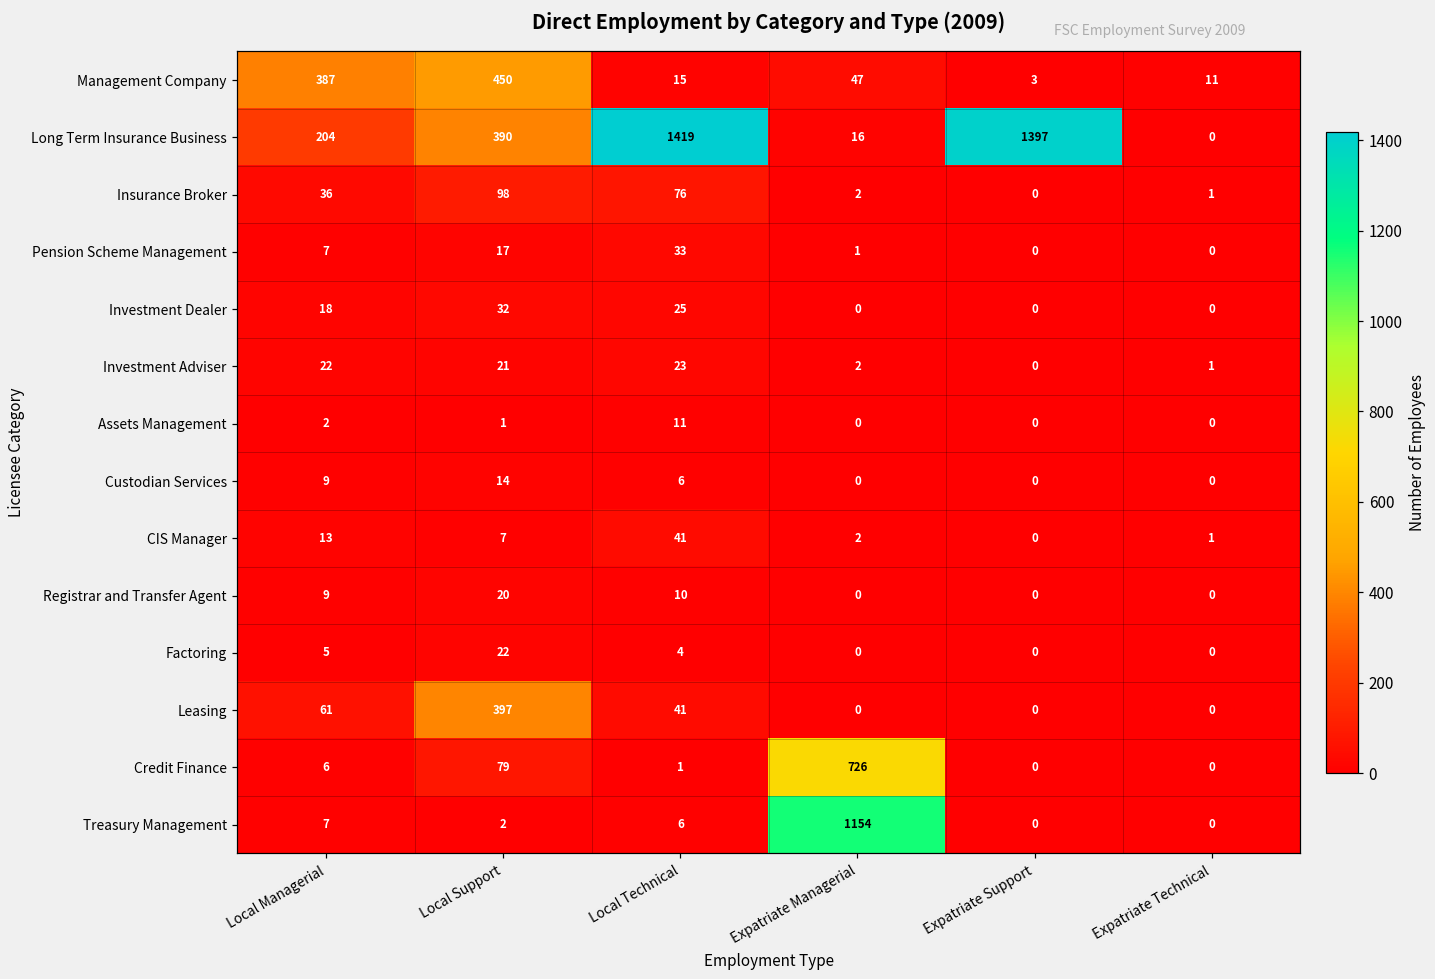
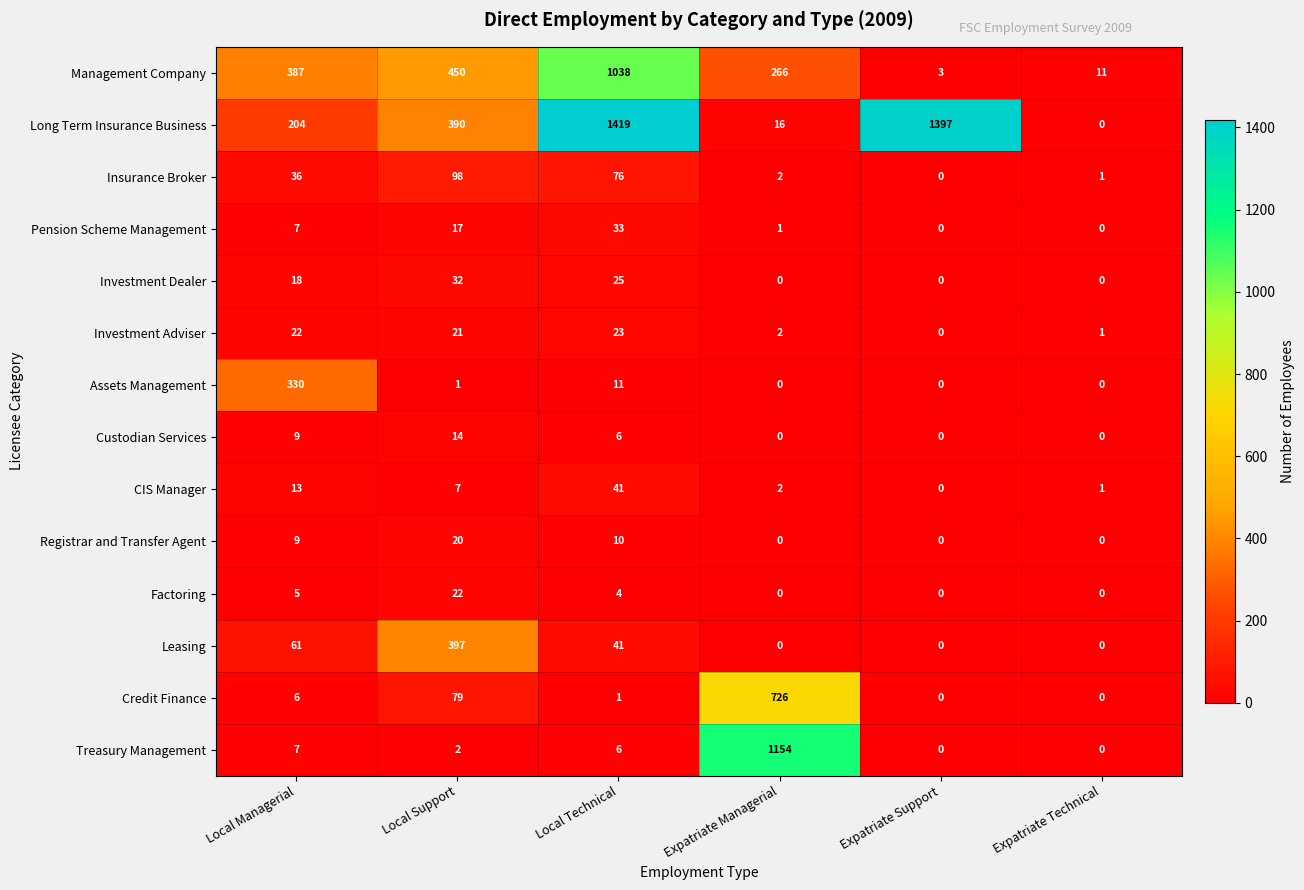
  {
    "Management Company": {
      "Local Managerial": 387,
      "Local Support": 450,
-     "Local Technical": 15,
-     "Expatriate Managerial": 47,
+     "Local Technical": 1038,
+     "Expatriate Managerial": 266,
      "Expatriate Support": 3,
      "Expatriate Technical": 11
    },
    "Long Term Insurance Business": {
      "Local Managerial": 204,
      "Local Support": 390,
      "Local Technical": 1419,
      "Expatriate Managerial": 16,
      "Expatriate Support": 1397,
      "Expatriate Technical": 0
    },
    "Insurance Broker": {
      "Local Managerial": 36,
      "Local Support": 98,
      "Local Technical": 76,
      "Expatriate Managerial": 2,
      "Expatriate Support": 0,
      "Expatriate Technical": 1
    },
    "Pension Scheme Management": {
      "Local Managerial": 7,
      "Local Support": 17,
      "Local Technical": 33,
      "Expatriate Managerial": 1,
      "Expatriate Support": 0,
      "Expatriate Technical": 0
    },
    "Investment Dealer": {
      "Local Managerial": 18,
      "Local Support": 32,
      "Local Technical": 25,
      "Expatriate Managerial": 0,
      "Expatriate Support": 0,
      "Expatriate Technical": 0
    },
    "Investment Adviser": {
      "Local Managerial": 22,
      "Local Support": 21,
      "Local Technical": 23,
      "Expatriate Managerial": 2,
      "Expatriate Support": 0,
      "Expatriate Technical": 1
    },
    "Assets Management": {
-     "Local Managerial": 2,
+     "Local Managerial": 330,
      "Local Support": 1,
      "Local Technical": 11,
      "Expatriate Managerial": 0,
      "Expatriate Support": 0,
      "Expatriate Technical": 0
    },
    "Custodian Services": {
      "Local Managerial": 9,
      "Local Support": 14,
      "Local Technical": 6,
      "Expatriate Managerial": 0,
      "Expatriate Support": 0,
      "Expatriate Technical": 0
    },
    "CIS Manager": {
      "Local Managerial": 13,
      "Local Support": 7,
      "Local Technical": 41,
      "Expatriate Managerial": 2,
      "Expatriate Support": 0,
      "Expatriate Technical": 1
    },
    "Registrar and Transfer Agent": {
      "Local Managerial": 9,
      "Local Support": 20,
      "Local Technical": 10,
      "Expatriate Managerial": 0,
      "Expatriate Support": 0,
      "Expatriate Technical": 0
    },
    "Factoring": {
      "Local Managerial": 5,
      "Local Support": 22,
      "Local Technical": 4,
      "Expatriate Managerial": 0,
      "Expatriate Support": 0,
      "Expatriate Technical": 0
    },
    "Leasing": {
      "Local Managerial": 61,
      "Local Support": 397,
      "Local Technical": 41,
      "Expatriate Managerial": 0,
      "Expatriate Support": 0,
      "Expatriate Technical": 0
    },
    "Credit Finance": {
      "Local Managerial": 6,
      "Local Support": 79,
      "Local Technical": 1,
      "Expatriate Managerial": 726,
      "Expatriate Support": 0,
      "Expatriate Technical": 0
    },
    "Treasury Management": {
      "Local Managerial": 7,
      "Local Support": 2,
      "Local Technical": 6,
      "Expatriate Managerial": 1154,
      "Expatriate Support": 0,
      "Expatriate Technical": 0
    }
  }
